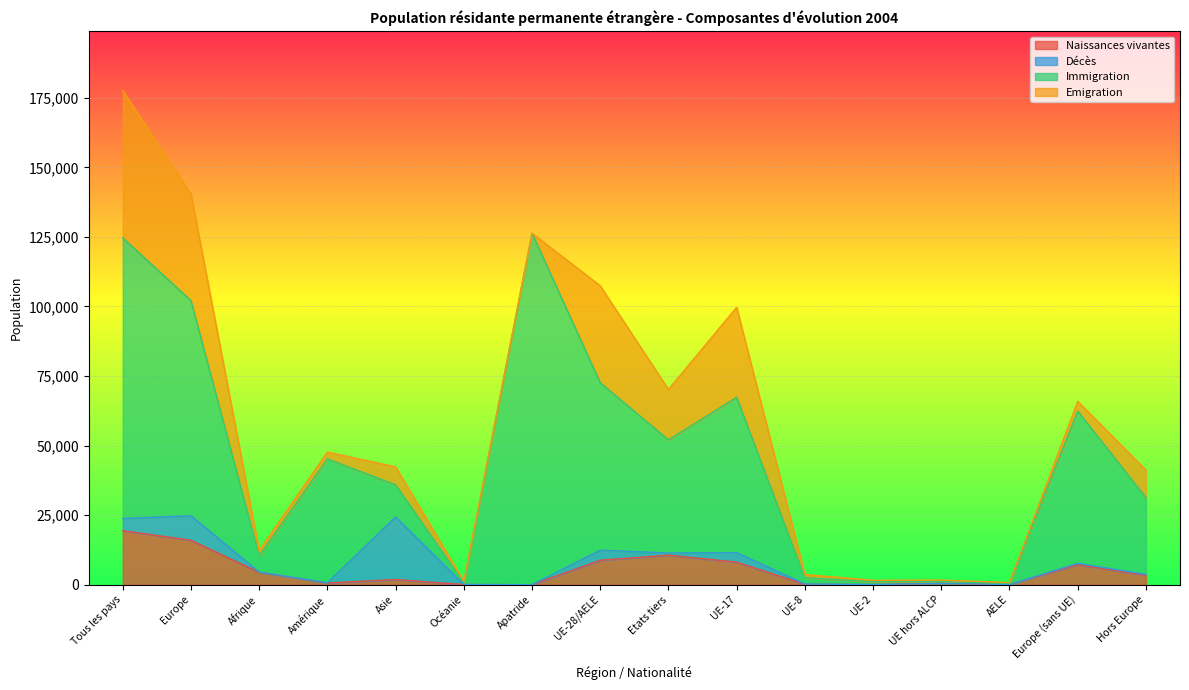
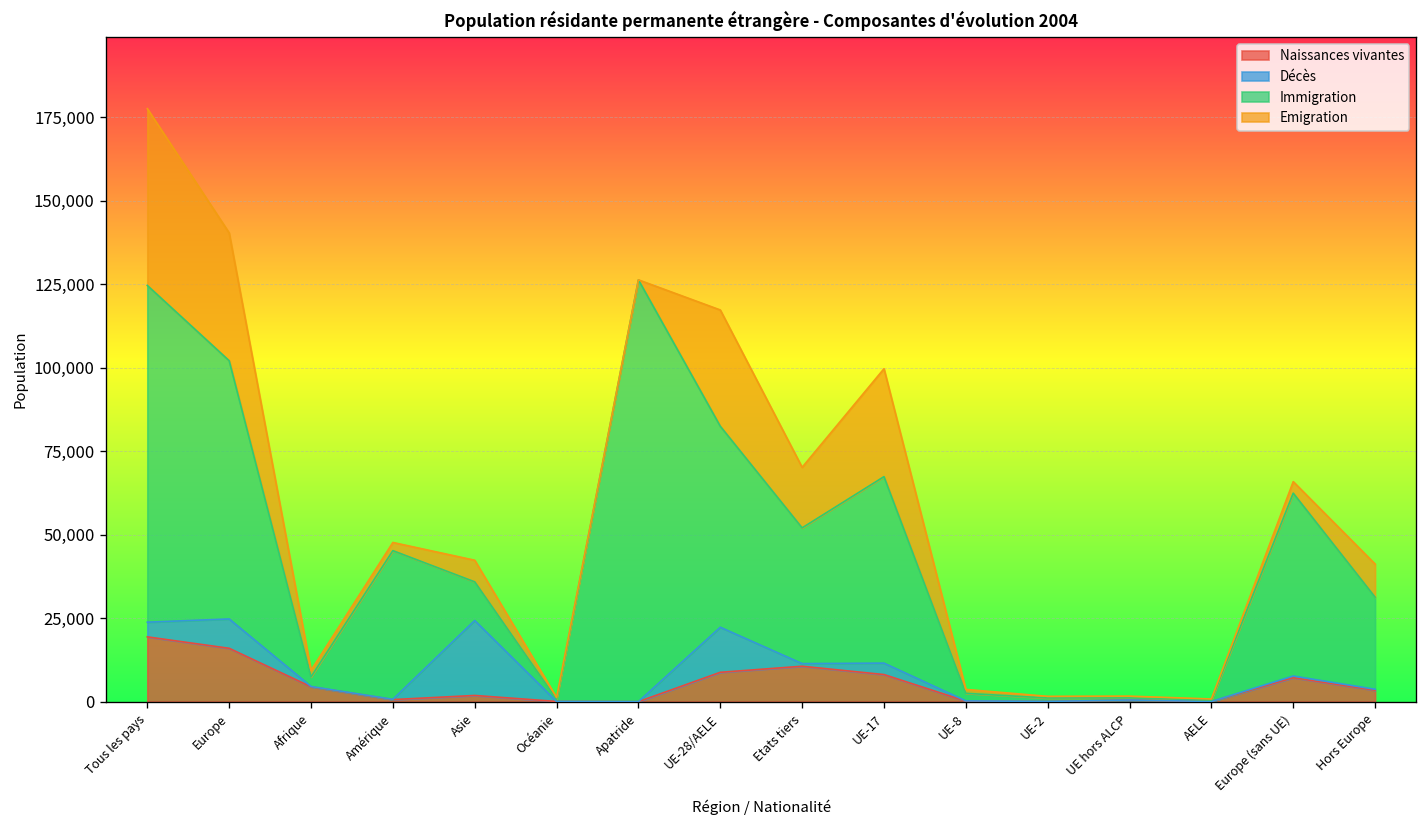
  {
    "Naissances vivantes": {
      "Tous les pays": "19,000",
      "Europe": "16,000",
      "Asie": "2,000",
      "UE-28/AELE": "9,000",
      "UE-17": "8,000"
    },
    "Décès": {
      "Tous les pays": "4,000",
      "Europe": "9,000",
      "Asie": "22,000",
-     "UE-28/AELE": "4,000",
+     "UE-28/AELE": "13,000",
      "UE-17": "3,000"
    },
    "Immigration": {
      "Tous les pays": "101,000",
      "Europe": "77,000",
-     "Afrique": "6,000",
+     "Afrique": "3,000",
      "Amérique": "45,000",
      "Asie": "12,000",
      "UE-28/AELE": "60,000",
      "Etats tiers": "41,000",
      "UE-17": "56,000",
      "UE-8": "2,000",
      "Europe (sans UE)": "55,000",
      "Hors Europe": "28,000"
    },
    "Emigration": {
      "Tous les pays": "53,000",
      "Europe": "38,000",
      "Afrique": "2,000",
      "Amérique": "2,000",
      "Asie": "6,000",
      "UE-28/AELE": "35,000",
      "Etats tiers": "18,000",
      "UE-17": "32,000",
      "UE-8": "1,000",
      "Europe (sans UE)": "3,000",
      "Hors Europe": "10,000"
    }
  }
